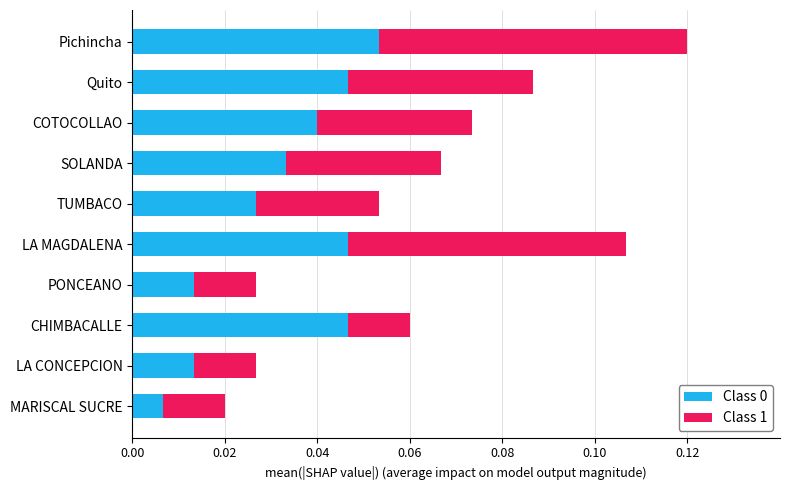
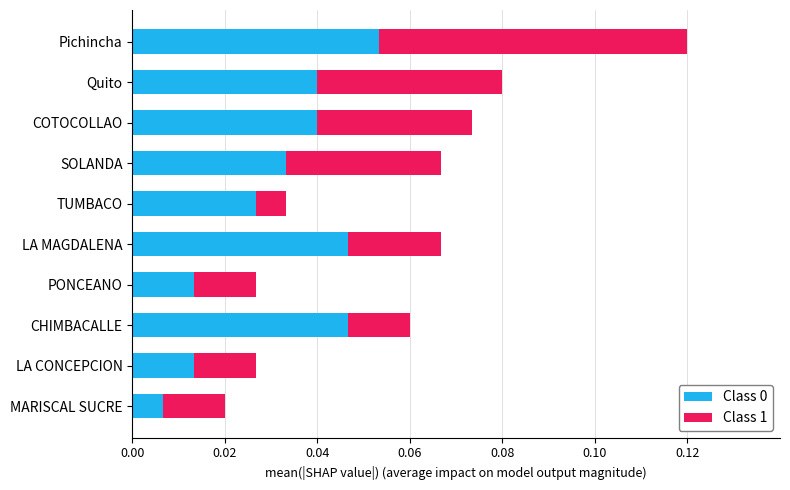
  {
    "Class 0": {
      "Pichincha": 0.053,
-     "Quito": 0.047,
+     "Quito": 0.040,
      "COTOCOLLAO": 0.040,
      "SOLANDA": 0.033,
      "TUMBACO": 0.027,
      "LA MAGDALENA": 0.047,
      "PONCEANO": 0.013,
      "CHIMBACALLE": 0.047,
      "LA CONCEPCION": 0.013,
      "MARISCAL SUCRE": 0.007
    },
    "Class 1": {
      "Pichincha": 0.067,
      "Quito": 0.040,
      "COTOCOLLAO": 0.033,
      "SOLANDA": 0.033,
-     "TUMBACO": 0.027,
-     "LA MAGDALENA": 0.060,
+     "TUMBACO": 0.007,
+     "LA MAGDALENA": 0.020,
      "PONCEANO": 0.013,
      "CHIMBACALLE": 0.013,
      "LA CONCEPCION": 0.013,
      "MARISCAL SUCRE": 0.013
    }
  }
